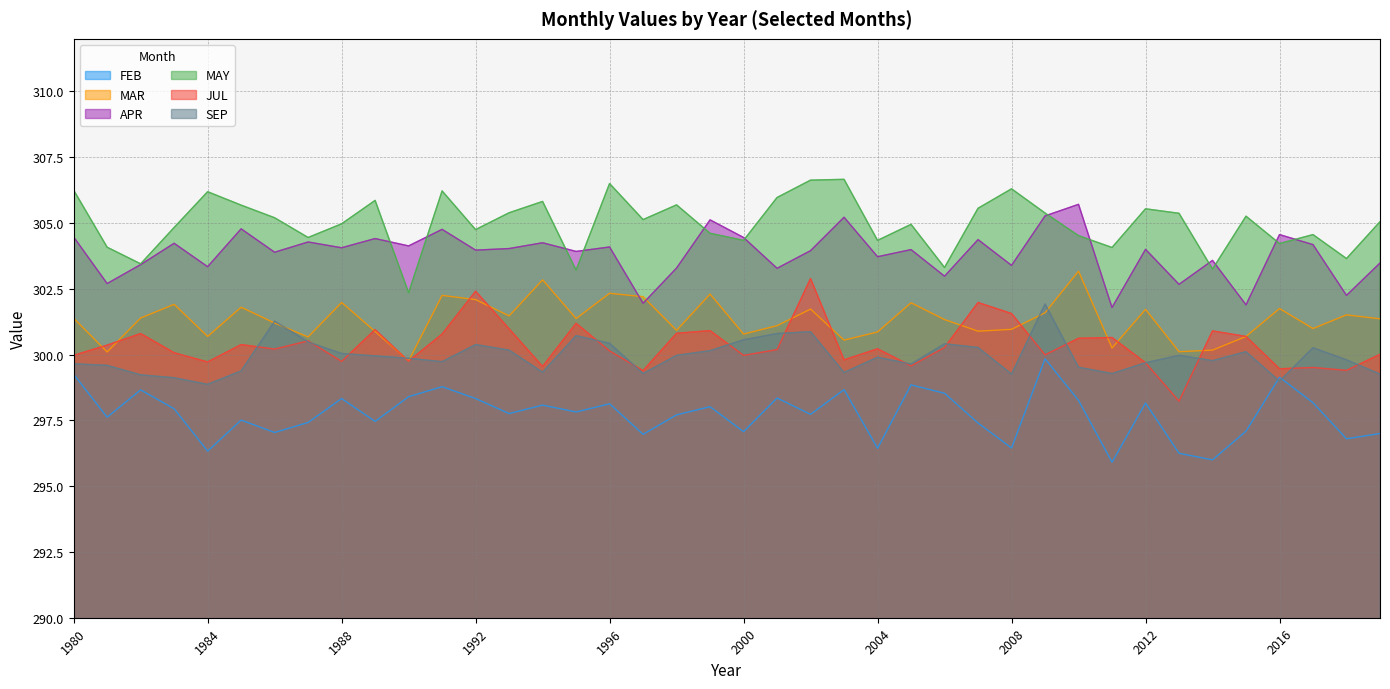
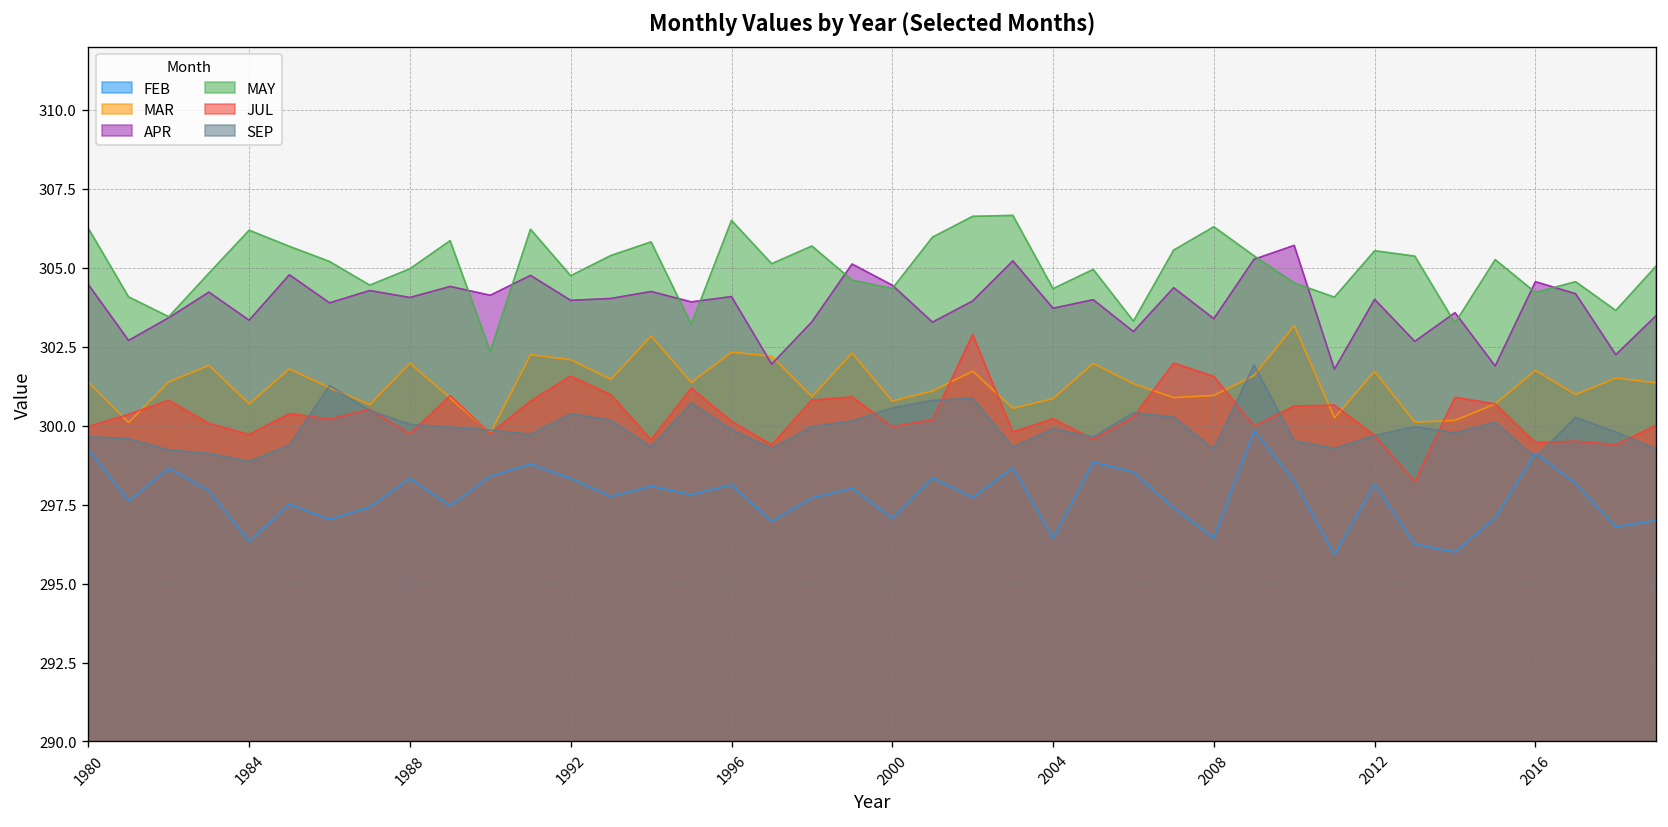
  {
    "FEB": {
      "1980": 299.3,
      "1984": 296.3,
      "1988": 298.3,
      "1992": 298.3,
      "1996": 298.1,
      "2000": 297.1,
      "2004": 296.4,
      "2008": 296.5,
      "2012": 298.2,
      "2016": 299.1
    },
    "MAR": {
      "1980": 301.4,
      "1984": 300.7,
      "1988": 302.0,
      "1992": 302.1,
      "1996": 302.3,
      "2000": 300.8,
      "2004": 300.9,
      "2008": 301.0,
      "2012": 301.7,
      "2016": 301.8
    },
    "APR": {
      "1980": 304.5,
      "1984": 303.3,
      "1988": 304.1,
      "1992": 304.0,
      "1996": 304.1,
      "2000": 304.5,
      "2004": 303.7,
      "2008": 303.4,
      "2012": 304.0,
      "2016": 304.6
    },
    "MAY": {
      "1980": 306.3,
      "1984": 306.2,
      "1988": 305.0,
      "1992": 304.8,
      "1996": 306.5,
      "2000": 304.3,
      "2004": 304.3,
      "2008": 306.3,
      "2012": 305.5,
      "2016": 304.2
    },
    "JUL": {
      "1980": 300.0,
      "1984": 299.7,
      "1988": 299.7,
-     "1992": 302.4,
+     "1992": 301.6,
      "1996": 300.1,
      "2000": 300.0,
      "2004": 300.2,
      "2008": 301.6,
      "2016": 299.5
    },
    "SEP": {
      "1980": 299.7,
      "1984": 298.9,
      "1988": 300.0,
      "1992": 300.4,
-     "1996": 300.4,
+     "1996": 299.9,
      "2000": 300.6,
      "2004": 299.9,
      "2008": 299.3,
      "2016": 299.0
    }
  }
